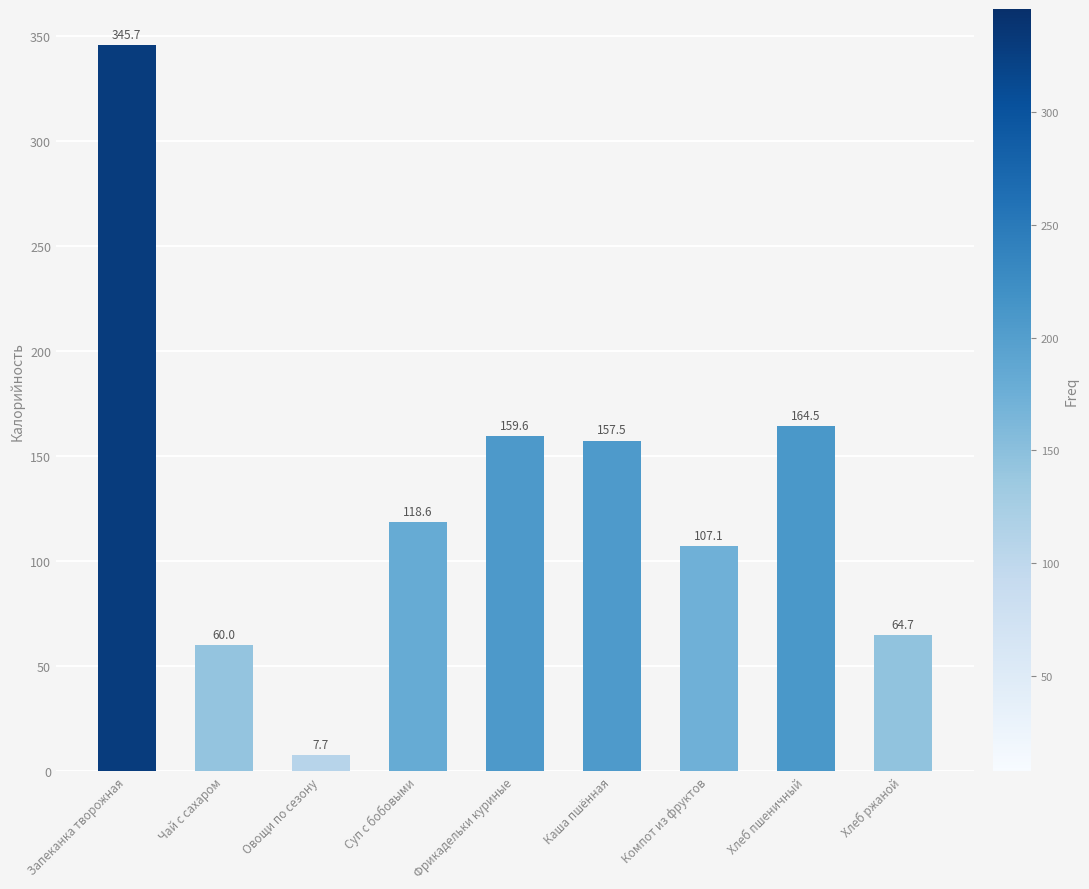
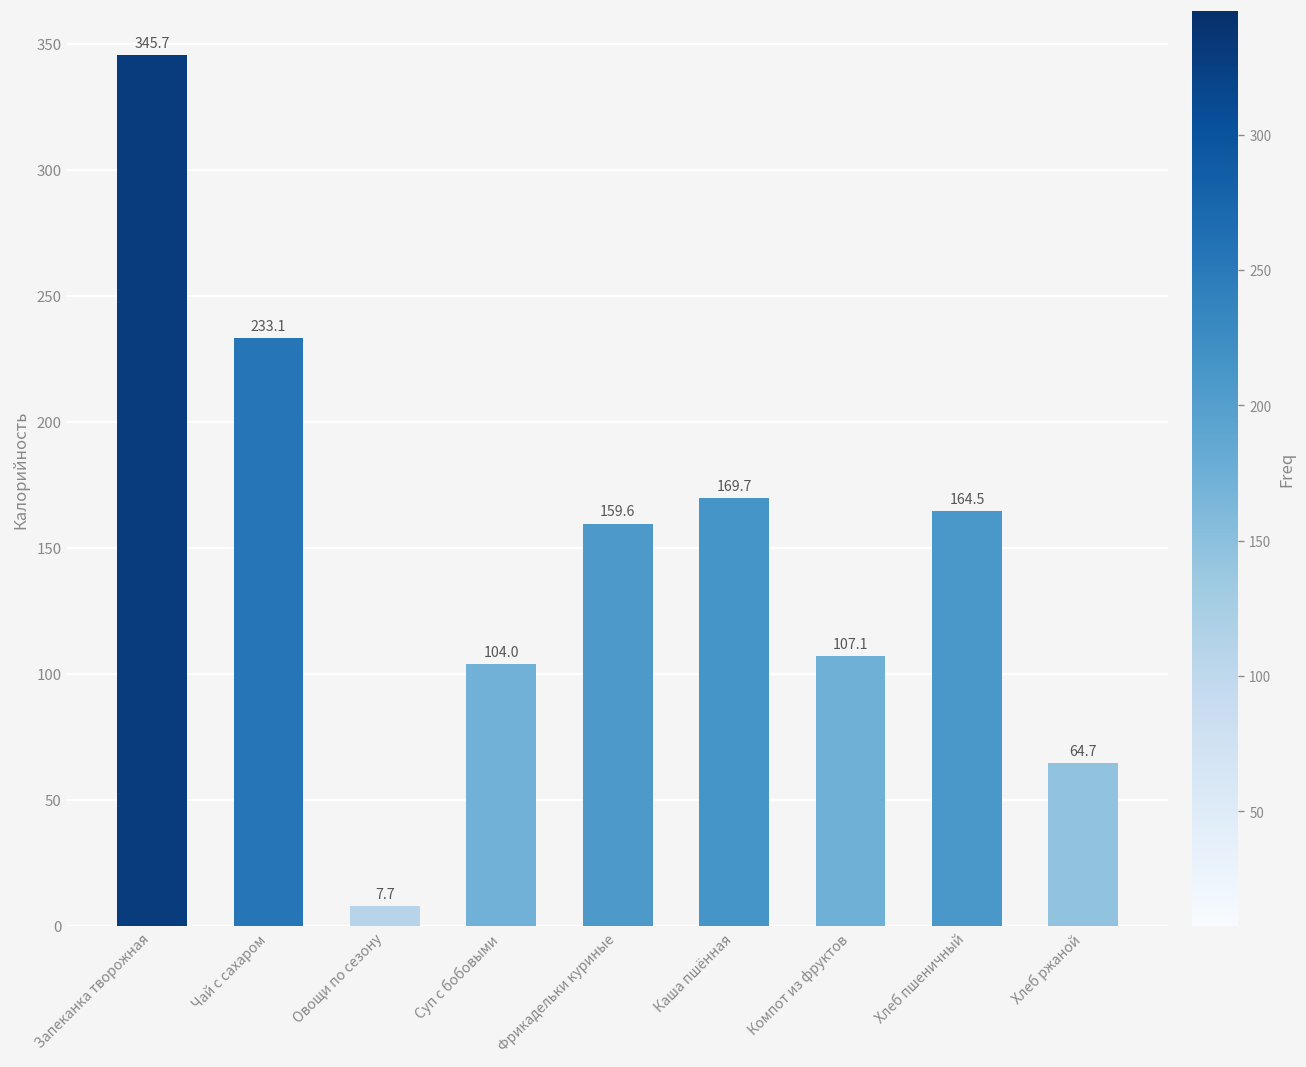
  {
    "Запеканка творожная": 345.7,
-   "Чай с сахаром": 60.0,
+   "Чай с сахаром": 233.1,
    "Овощи по сезону": 7.7,
-   "Суп с бобовыми": 118.6,
+   "Суп с бобовыми": 104.0,
    "Фрикадельки куриные": 159.6,
-   "Каша пшённая": 157.5,
+   "Каша пшённая": 169.7,
    "Компот из фруктов": 107.1,
    "Хлеб пшеничный": 164.5,
    "Хлеб ржаной": 64.7
  }
